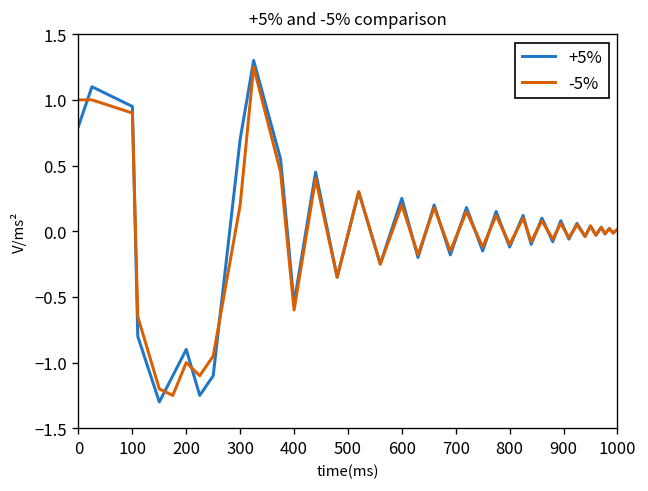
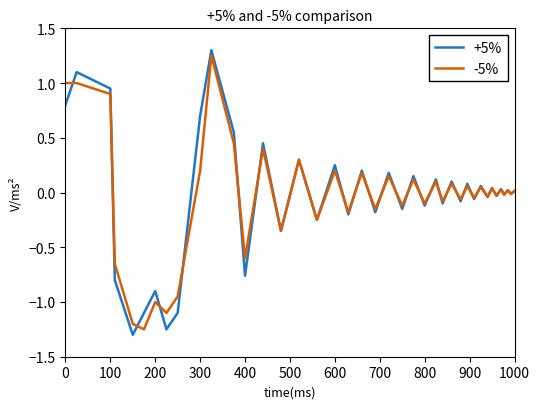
  {
    "+5%": {
      "0": 0.80,
      "100": 0.95,
      "200": -0.90,
      "300": 0.70,
-     "400": -0.55,
+     "400": -0.76,
      "600": 0.25
    },
    "-5%": {
      "0": 1.00,
      "100": 0.90,
      "200": -1.00,
      "300": 0.20,
      "400": -0.60,
      "600": 0.20
    }
  }
